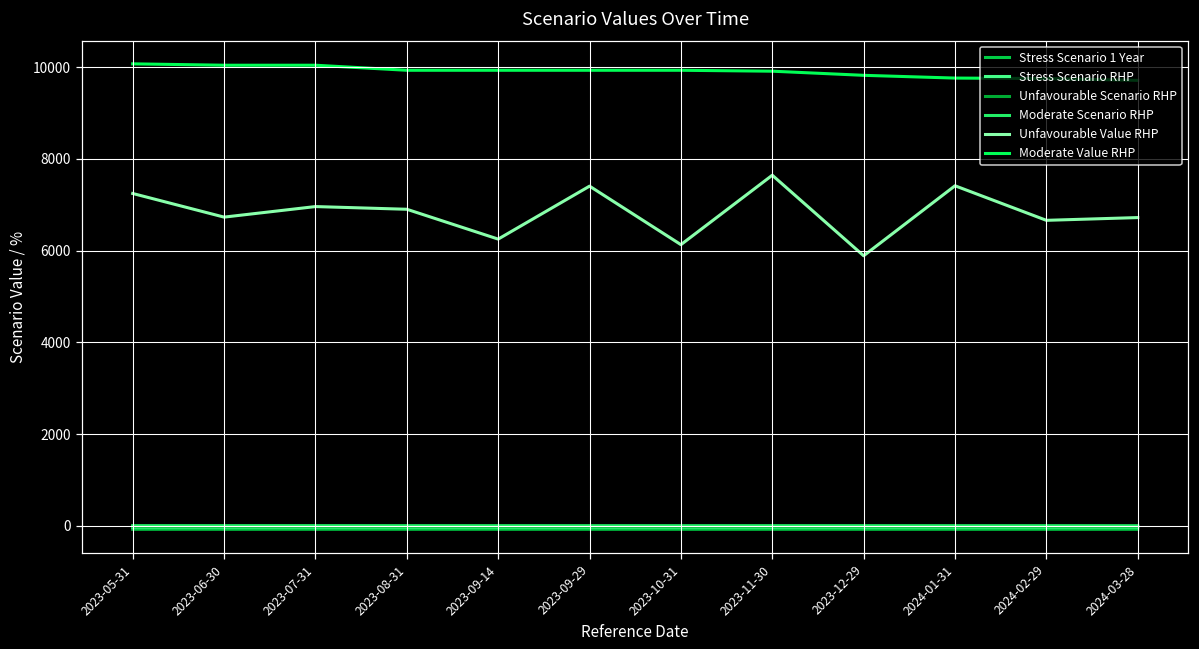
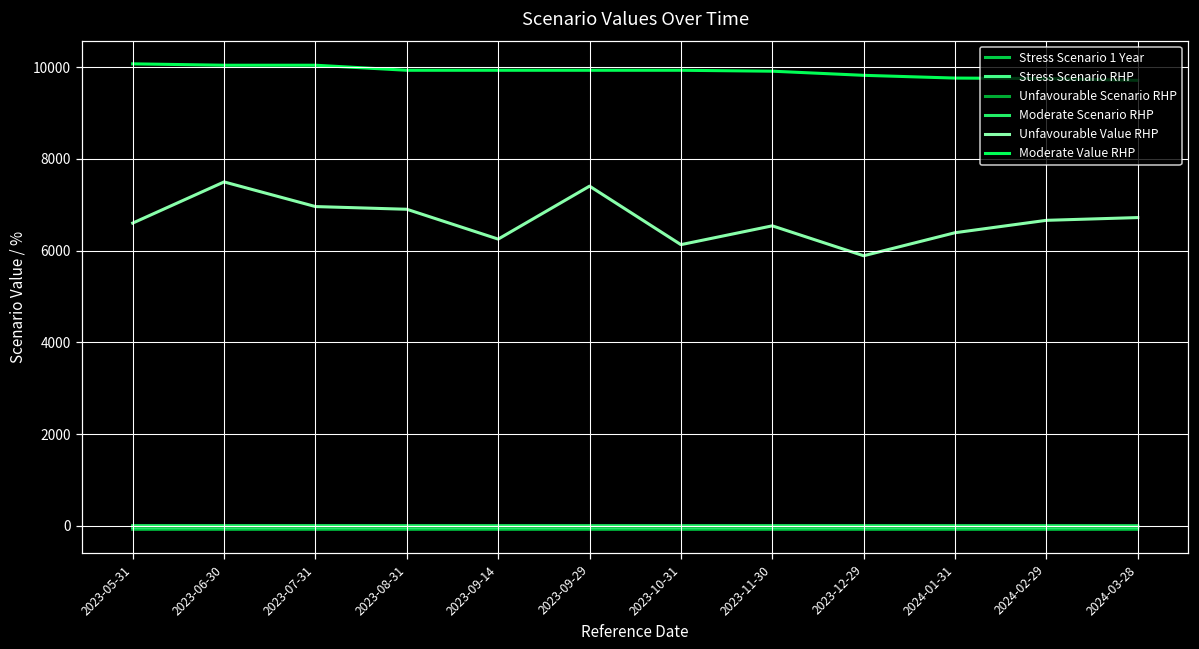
  {
    "Unfavourable Value RHP": {
-     "2023-05-31": 7200,
-     "2023-06-30": 6700,
+     "2023-05-31": 6600,
+     "2023-06-30": 7500,
      "2023-07-31": 7000,
      "2023-08-31": 6900,
      "2023-09-14": 6300,
      "2023-09-29": 7400,
      "2023-10-31": 6100,
-     "2023-11-30": 7600,
+     "2023-11-30": 6500,
      "2023-12-29": 5900,
-     "2024-01-31": 7400,
+     "2024-01-31": 6400,
      "2024-02-29": 6700,
      "2024-03-28": 6700
    }
  }
